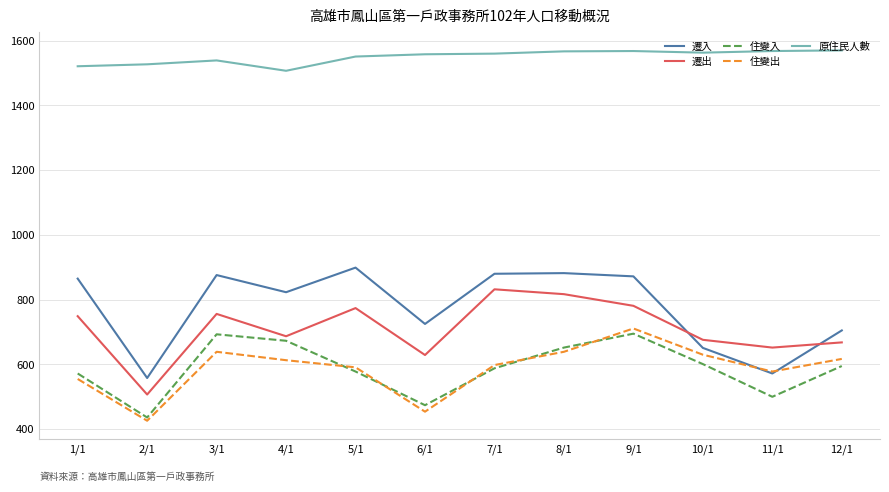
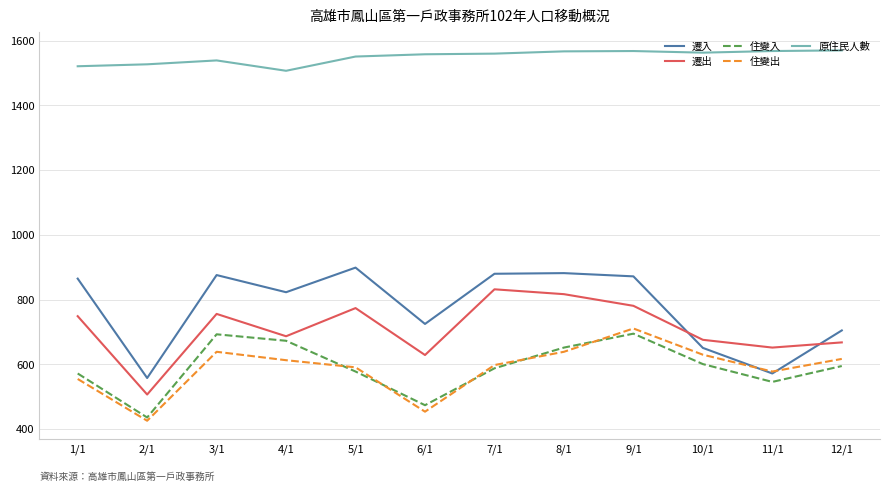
  {
    "遷入": {
      "1/1": 870,
      "2/1": 560,
      "3/1": 880,
      "4/1": 820,
      "5/1": 900,
      "6/1": 730,
      "7/1": 880,
      "8/1": 880,
      "9/1": 870,
      "10/1": 650,
      "12/1": 710
    },
    "遷出": {
      "1/1": 750,
      "2/1": 510,
      "3/1": 760,
      "4/1": 690,
      "5/1": 770,
      "6/1": 630,
      "7/1": 830,
      "8/1": 820,
      "9/1": 780,
      "10/1": 680,
      "11/1": 650,
      "12/1": 670
    },
    "住變入": {
      "1/1": 570,
      "2/1": 440,
      "3/1": 690,
      "4/1": 670,
      "5/1": 580,
      "6/1": 470,
      "7/1": 590,
      "8/1": 650,
      "9/1": 700,
      "10/1": 600,
-     "11/1": 500,
+     "11/1": 550,
      "12/1": 600
    },
    "住變出": {
      "1/1": 560,
      "2/1": 430,
      "3/1": 640,
      "4/1": 610,
      "5/1": 590,
      "6/1": 450,
      "7/1": 600,
      "8/1": 640,
      "9/1": 710,
      "10/1": 630,
      "12/1": 620
    },
    "原住民人數": {
      "1/1": 1520,
      "2/1": 1530,
      "3/1": 1540,
      "4/1": 1510,
      "5/1": 1550,
      "6/1": 1560,
      "7/1": 1560,
      "8/1": 1570,
      "9/1": 1570,
      "10/1": 1560,
      "11/1": 1570,
      "12/1": 1570
    }
  }
